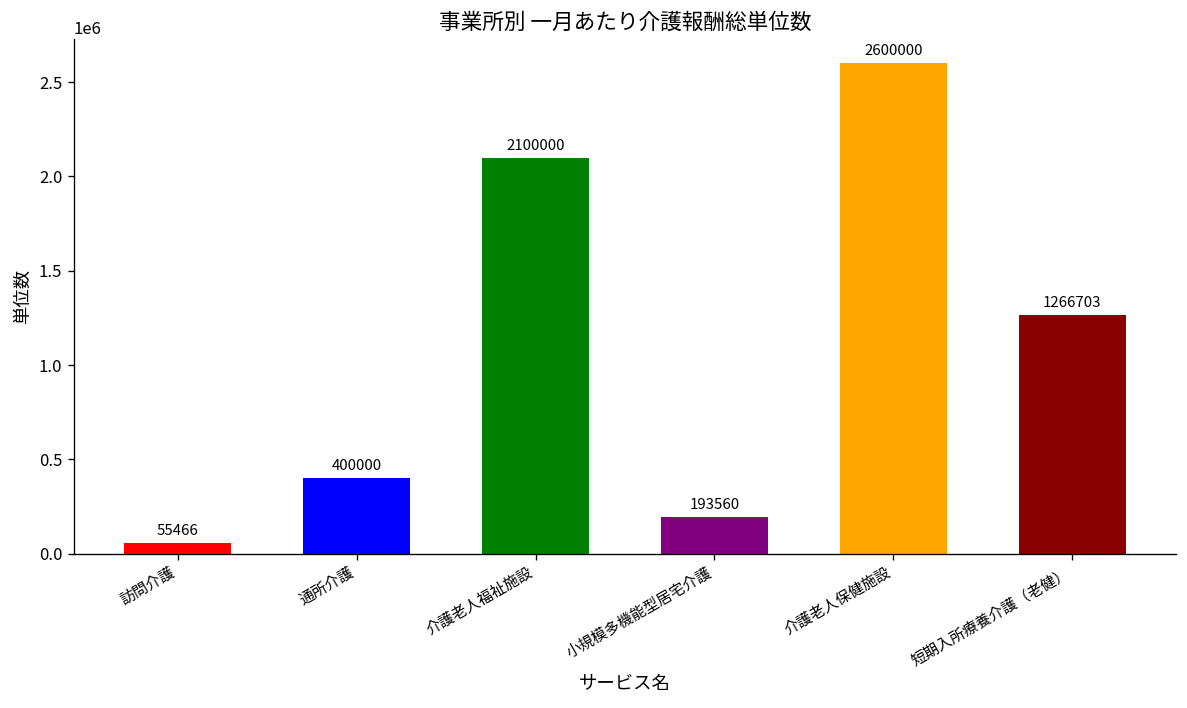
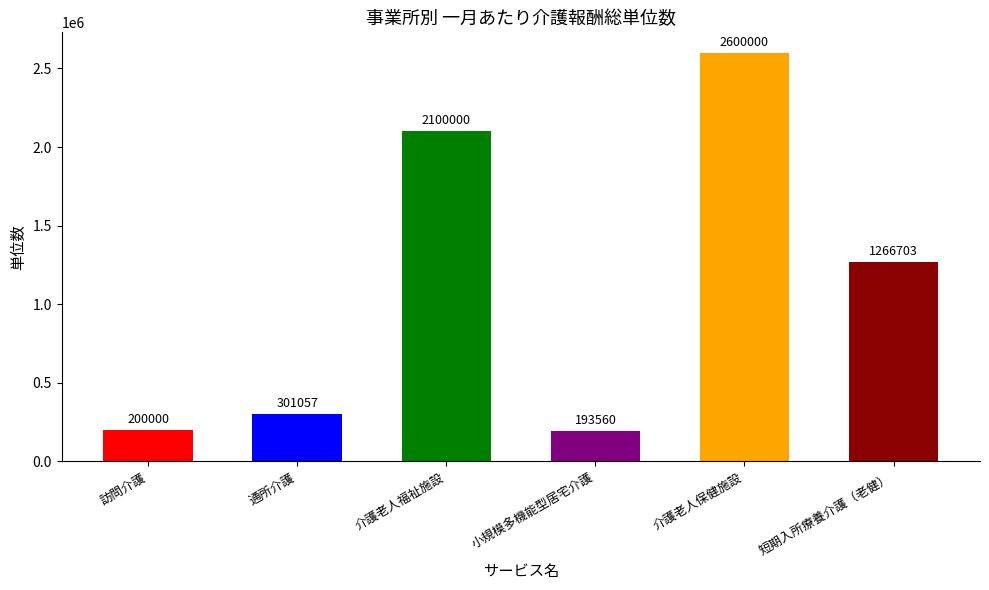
  {
-   "訪問介護": 55466,
-   "通所介護": 400000,
+   "訪問介護": 200000,
+   "通所介護": 301057,
    "介護老人福祉施設": 2100000,
    "小規模多機能型居宅介護": 193560,
    "介護老人保健施設": 2600000,
    "短期入所療養介護（老健）": 1266703
  }
